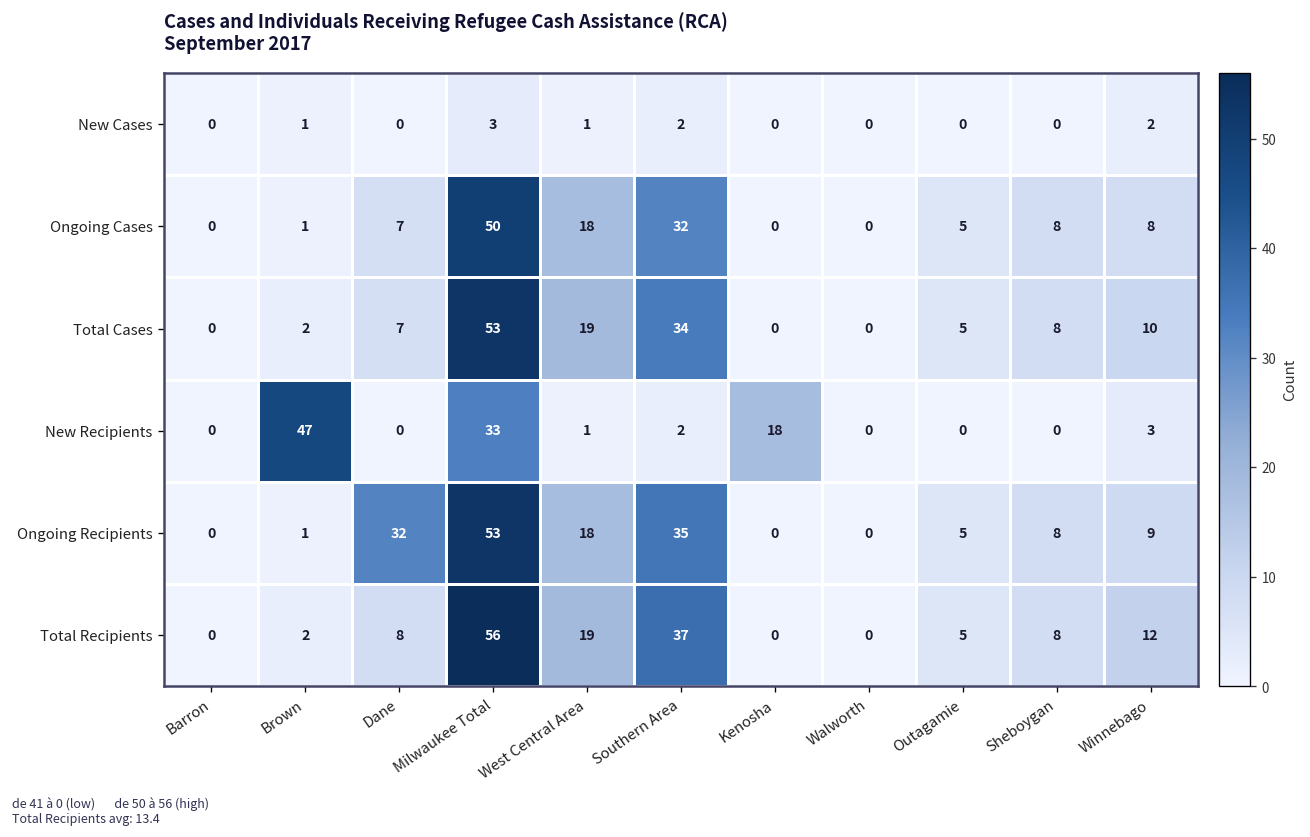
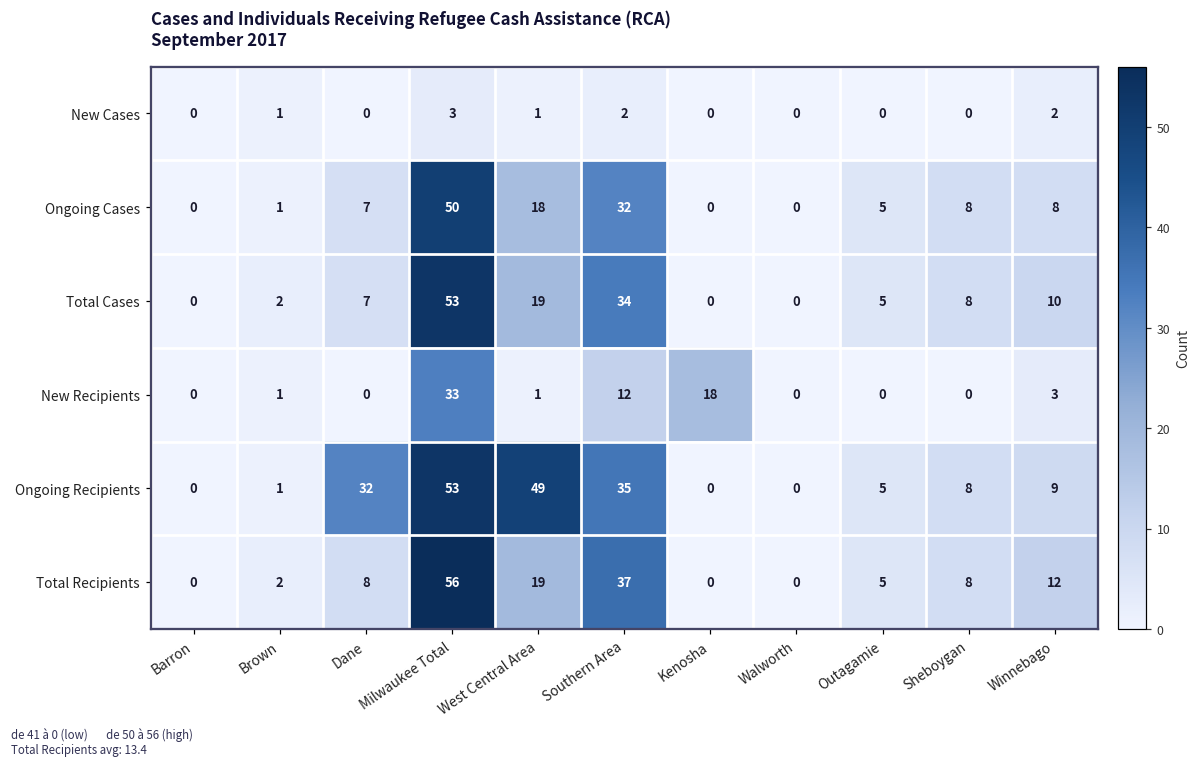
  {
    "New Cases": {
      "Barron": 0,
      "Brown": 1,
      "Dane": 0,
      "Milwaukee Total": 3,
      "West Central Area": 1,
      "Southern Area": 2,
      "Kenosha": 0,
      "Walworth": 0,
      "Outagamie": 0,
      "Sheboygan": 0,
      "Winnebago": 2
    },
    "Ongoing Cases": {
      "Barron": 0,
      "Brown": 1,
      "Dane": 7,
      "Milwaukee Total": 50,
      "West Central Area": 18,
      "Southern Area": 32,
      "Kenosha": 0,
      "Walworth": 0,
      "Outagamie": 5,
      "Sheboygan": 8,
      "Winnebago": 8
    },
    "Total Cases": {
      "Barron": 0,
      "Brown": 2,
      "Dane": 7,
      "Milwaukee Total": 53,
      "West Central Area": 19,
      "Southern Area": 34,
      "Kenosha": 0,
      "Walworth": 0,
      "Outagamie": 5,
      "Sheboygan": 8,
      "Winnebago": 10
    },
    "New Recipients": {
      "Barron": 0,
-     "Brown": 47,
+     "Brown": 1,
      "Dane": 0,
      "Milwaukee Total": 33,
      "West Central Area": 1,
-     "Southern Area": 2,
+     "Southern Area": 12,
      "Kenosha": 18,
      "Walworth": 0,
      "Outagamie": 0,
      "Sheboygan": 0,
      "Winnebago": 3
    },
    "Ongoing Recipients": {
      "Barron": 0,
      "Brown": 1,
      "Dane": 32,
      "Milwaukee Total": 53,
-     "West Central Area": 18,
+     "West Central Area": 49,
      "Southern Area": 35,
      "Kenosha": 0,
      "Walworth": 0,
      "Outagamie": 5,
      "Sheboygan": 8,
      "Winnebago": 9
    },
    "Total Recipients": {
      "Barron": 0,
      "Brown": 2,
      "Dane": 8,
      "Milwaukee Total": 56,
      "West Central Area": 19,
      "Southern Area": 37,
      "Kenosha": 0,
      "Walworth": 0,
      "Outagamie": 5,
      "Sheboygan": 8,
      "Winnebago": 12
    }
  }
